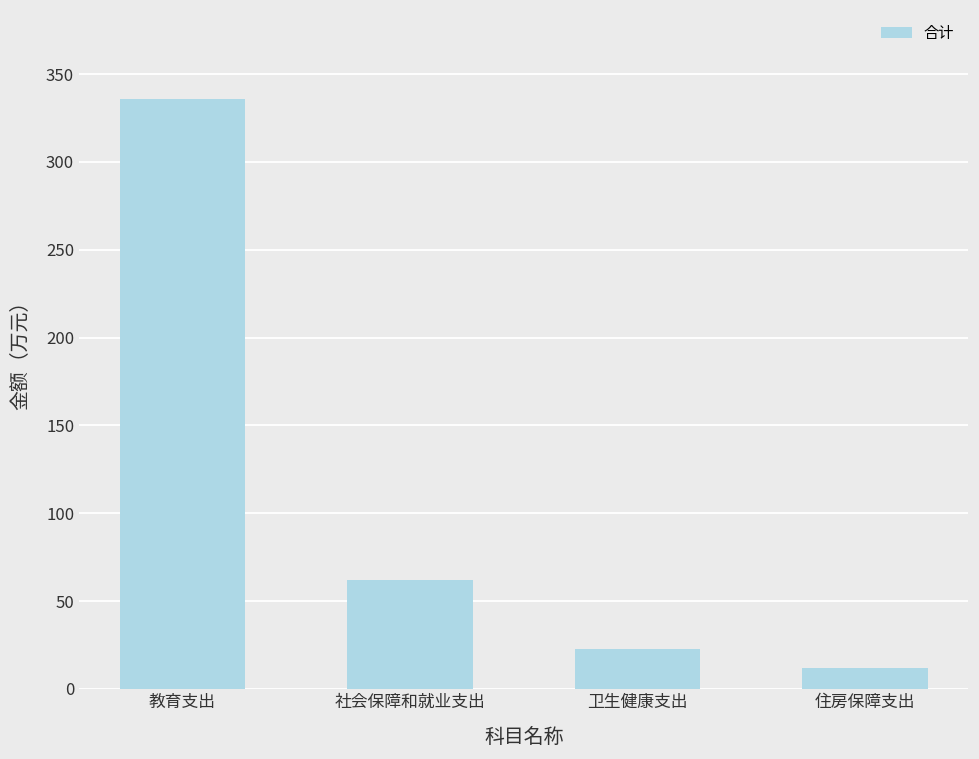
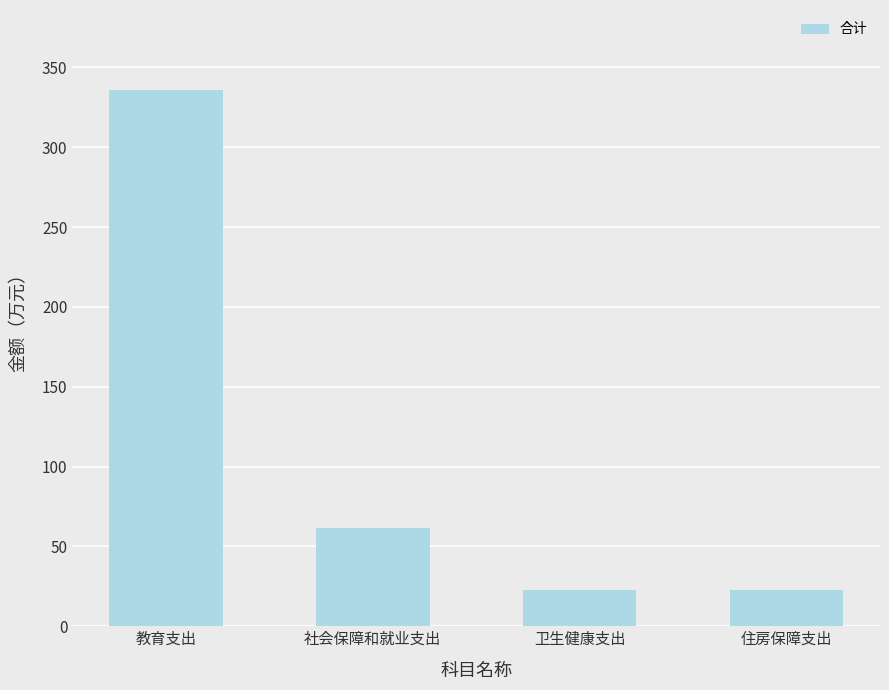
  {
    "教育支出": 336,
    "社会保障和就业支出": 62,
    "卫生健康支出": 23,
-   "住房保障支出": 12
+   "住房保障支出": 23
  }
